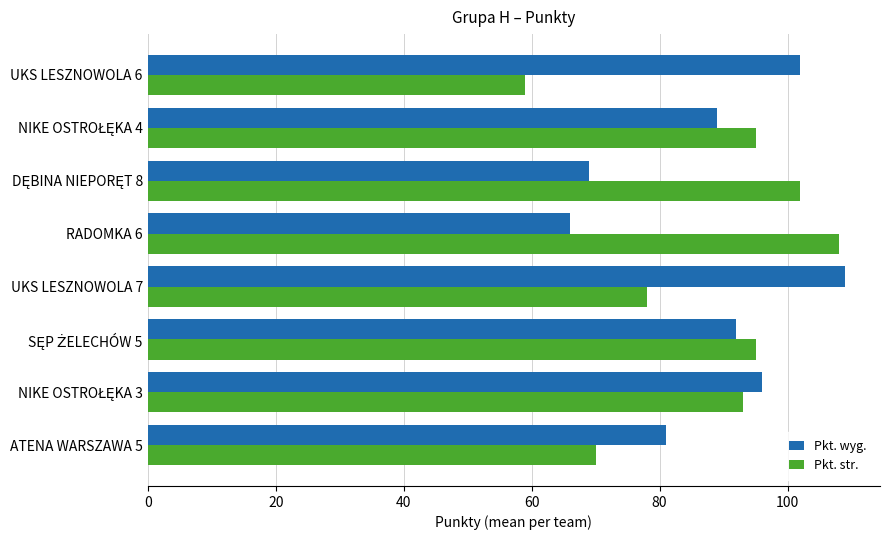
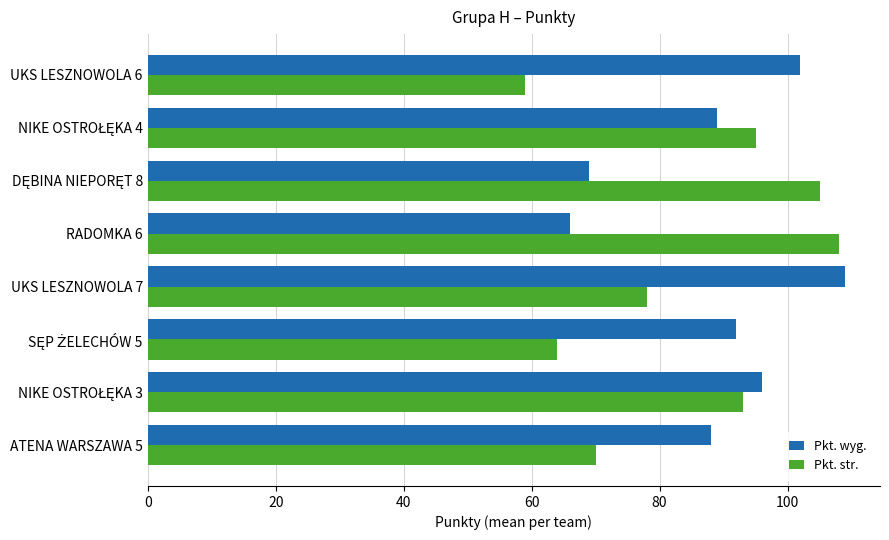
  {
    "Pkt. wyg.": {
      "UKS LESZNOWOLA 6": 102,
      "NIKE OSTROŁĘKA 4": 89,
      "DĘBINA NIEPORĘT 8": 69,
      "RADOMKA 6": 66,
      "UKS LESZNOWOLA 7": 109,
      "SĘP ŻELECHÓW 5": 92,
      "NIKE OSTROŁĘKA 3": 96,
-     "ATENA WARSZAWA 5": 81
+     "ATENA WARSZAWA 5": 88
    },
    "Pkt. str.": {
      "UKS LESZNOWOLA 6": 59,
      "NIKE OSTROŁĘKA 4": 95,
-     "DĘBINA NIEPORĘT 8": 102,
+     "DĘBINA NIEPORĘT 8": 105,
      "RADOMKA 6": 108,
      "UKS LESZNOWOLA 7": 78,
-     "SĘP ŻELECHÓW 5": 95,
+     "SĘP ŻELECHÓW 5": 64,
      "NIKE OSTROŁĘKA 3": 93,
      "ATENA WARSZAWA 5": 70
    }
  }
